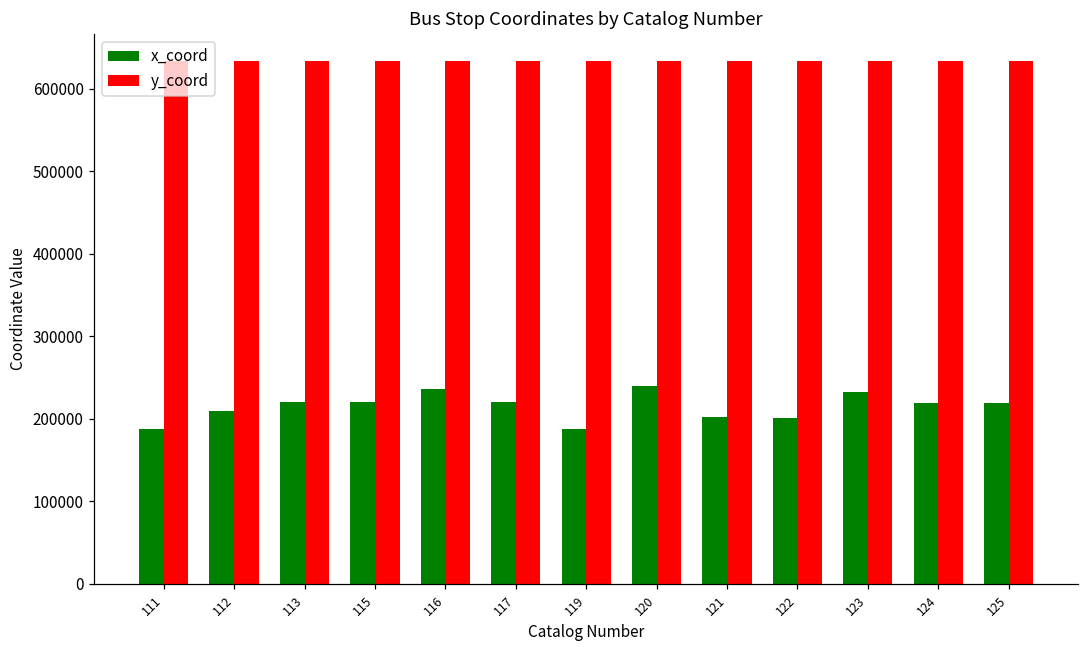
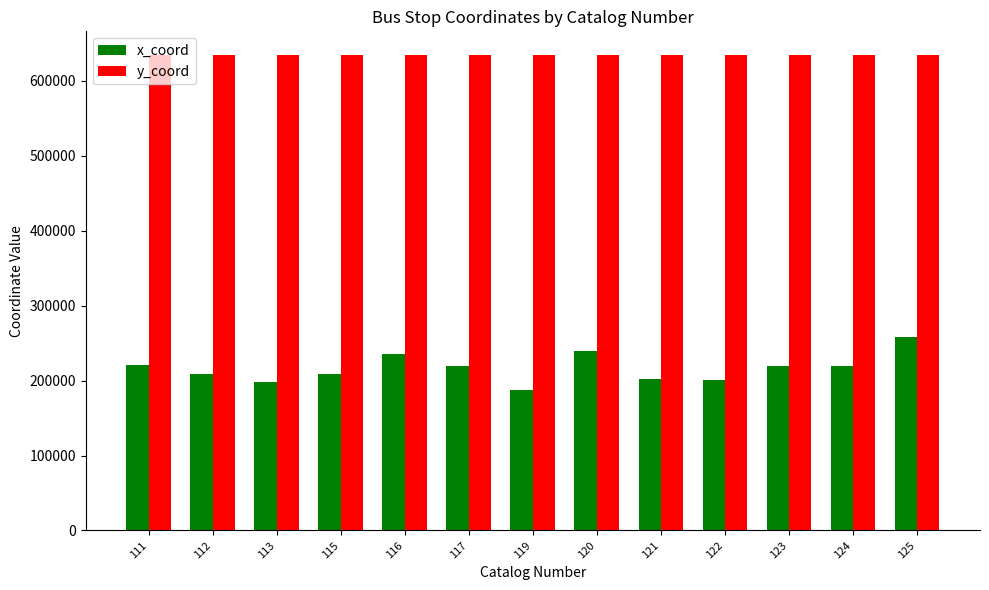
  {
    "x_coord": {
-     "111": 190000,
+     "111": 220000,
      "112": 210000,
-     "113": 220000,
-     "115": 220000,
+     "113": 200000,
+     "115": 210000,
      "116": 240000,
      "117": 220000,
      "119": 190000,
      "120": 240000,
      "121": 200000,
      "122": 200000,
-     "123": 230000,
+     "123": 220000,
      "124": 220000,
-     "125": 220000
+     "125": 260000
    },
    "y_coord": {
      "112": 630000,
      "113": 630000,
      "115": 630000,
      "116": 630000,
      "117": 630000,
      "119": 630000,
      "120": 630000,
      "121": 630000,
      "122": 630000,
      "123": 630000,
      "124": 630000,
      "125": 630000
    }
  }
